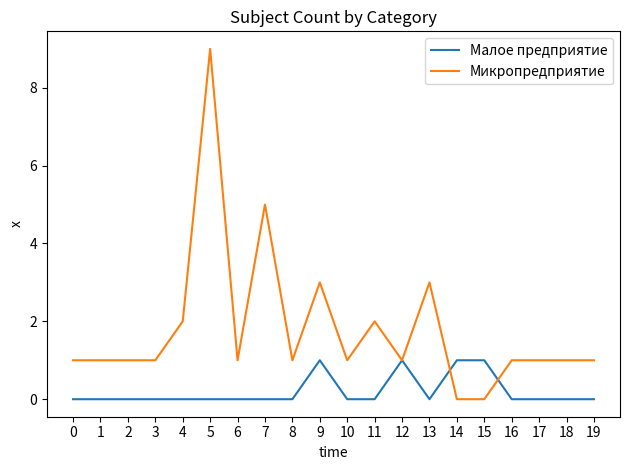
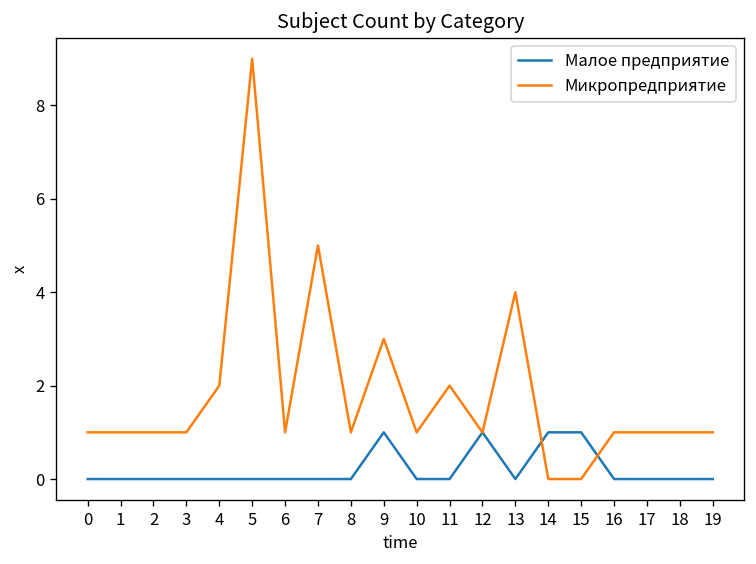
  {
    "Малое предприятие": {
      "0": 0,
      "1": 0,
      "2": 0,
      "3": 0,
      "4": 0,
      "5": 0,
      "6": 0,
      "7": 0,
      "8": 0,
      "9": 1,
      "10": 0,
      "11": 0,
      "13": 0,
      "14": 1,
      "15": 1,
      "16": 0,
      "17": 0,
      "18": 0,
      "19": 0
    },
    "Микропредприятие": {
      "0": 1,
      "1": 1,
      "2": 1,
      "3": 1,
      "4": 2,
      "5": 9,
      "6": 1,
      "7": 5,
      "8": 1,
      "9": 3,
      "10": 1,
      "11": 2,
-     "13": 3,
+     "13": 4,
      "14": 0,
      "15": 0,
      "16": 1,
      "17": 1,
      "18": 1,
      "19": 1
    }
  }
